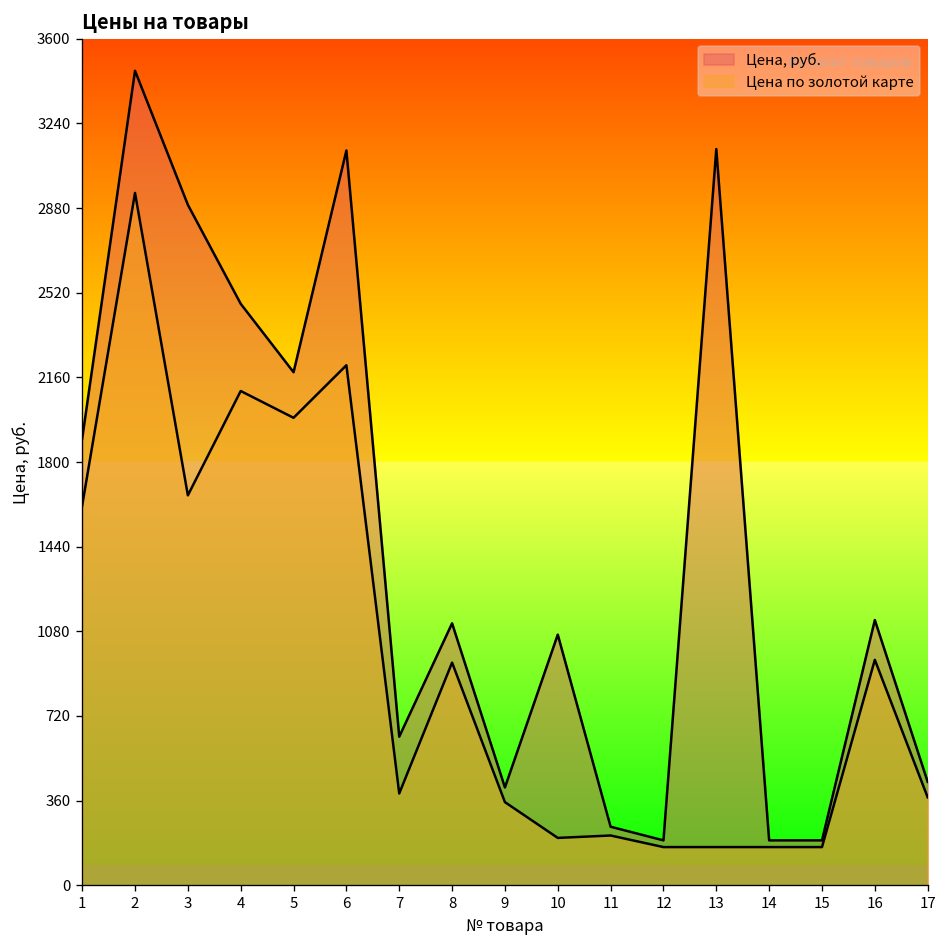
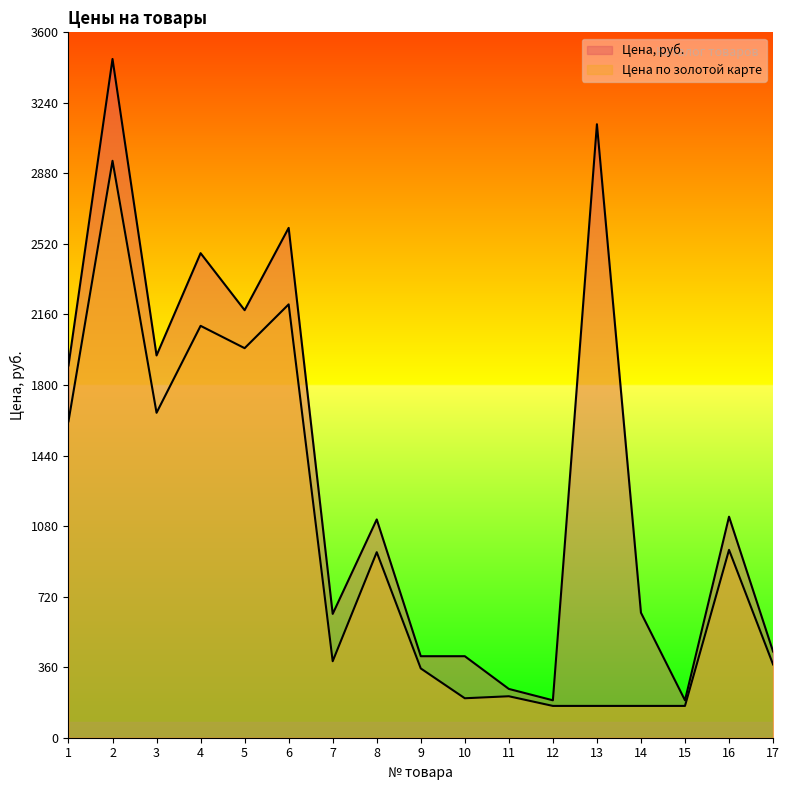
  {
    "Цена, руб.": {
      "1": 1900,
      "2": 3460,
-     "3": 2890,
+     "3": 1950,
      "4": 2470,
      "5": 2180,
-     "6": 3130,
+     "6": 2600,
      "7": 630,
      "8": 1110,
      "9": 420,
-     "10": 1070,
+     "10": 420,
      "11": 250,
      "12": 190,
      "13": 3130,
-     "14": 190,
+     "14": 640,
      "15": 190,
      "16": 1130,
      "17": 440
    },
    "Цена по золотой карте": {
      "1": 1620,
      "2": 2940,
      "3": 1660,
      "4": 2100,
      "5": 1990,
      "6": 2210,
      "7": 390,
      "8": 950,
      "9": 350,
      "10": 200,
      "11": 210,
      "12": 160,
      "13": 160,
      "14": 160,
      "15": 160,
      "16": 960,
      "17": 370
    }
  }
